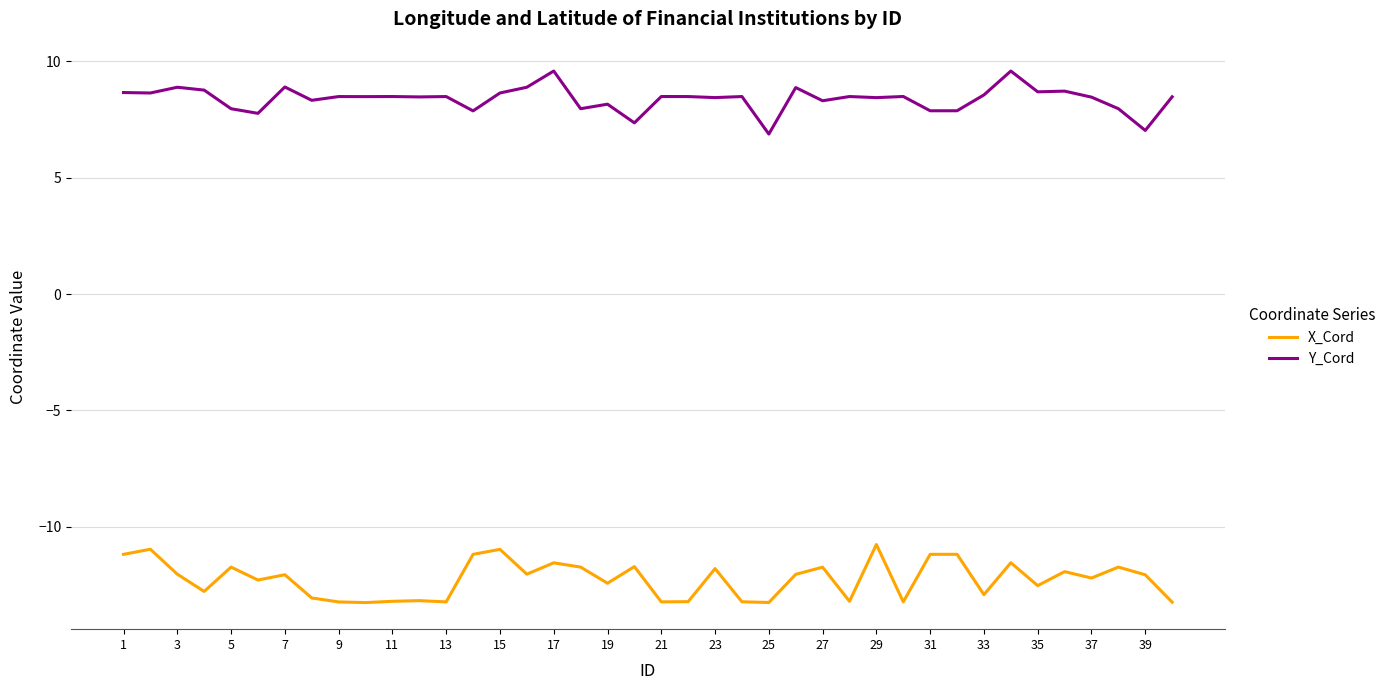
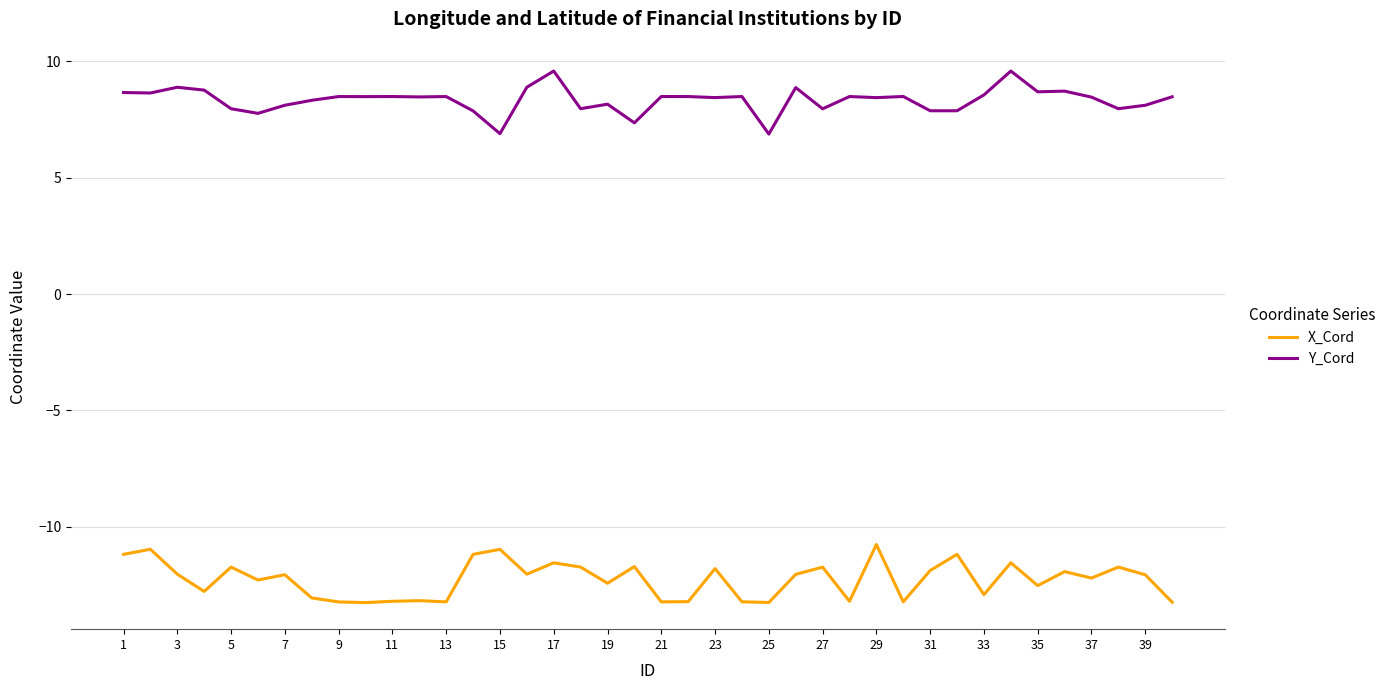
  {
    "X_Cord": {
      "1": -11.2,
      "3": -12.0,
      "5": -11.7,
      "7": -12.1,
      "9": -13.2,
      "11": -13.2,
      "13": -13.2,
      "15": -11.0,
      "17": -11.6,
      "19": -12.4,
      "21": -13.2,
      "23": -11.8,
      "25": -13.3,
      "27": -11.7,
      "29": -10.8,
-     "31": -11.2,
+     "31": -11.9,
      "33": -12.9,
      "35": -12.5,
      "37": -12.2,
      "39": -12.1
    },
    "Y_Cord": {
      "1": 8.7,
      "3": 8.9,
      "5": 8.0,
-     "7": 8.9,
+     "7": 8.1,
      "9": 8.5,
      "11": 8.5,
      "13": 8.5,
-     "15": 8.6,
+     "15": 6.9,
      "17": 9.6,
      "19": 8.2,
      "21": 8.5,
      "23": 8.4,
      "25": 6.9,
-     "27": 8.3,
+     "27": 8.0,
      "29": 8.4,
      "31": 7.9,
      "33": 8.6,
      "35": 8.7,
      "37": 8.5,
-     "39": 7.0
+     "39": 8.1
    }
  }
